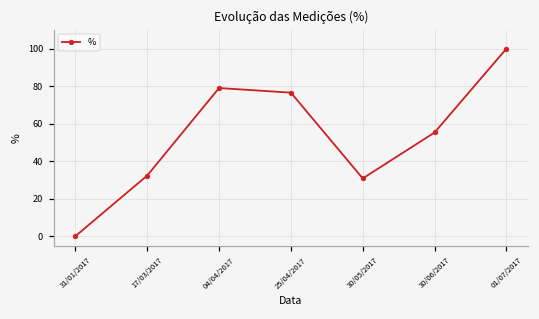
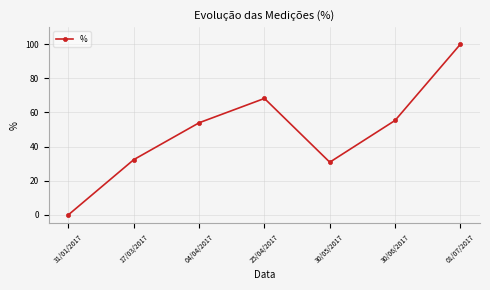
  {
    "31/01/2017": 0,
    "17/03/2017": 32,
-   "04/04/2017": 79,
-   "25/04/2017": 77,
+   "04/04/2017": 54,
+   "25/04/2017": 68,
    "30/05/2017": 31,
    "30/06/2017": 55,
    "01/07/2017": 100
  }
